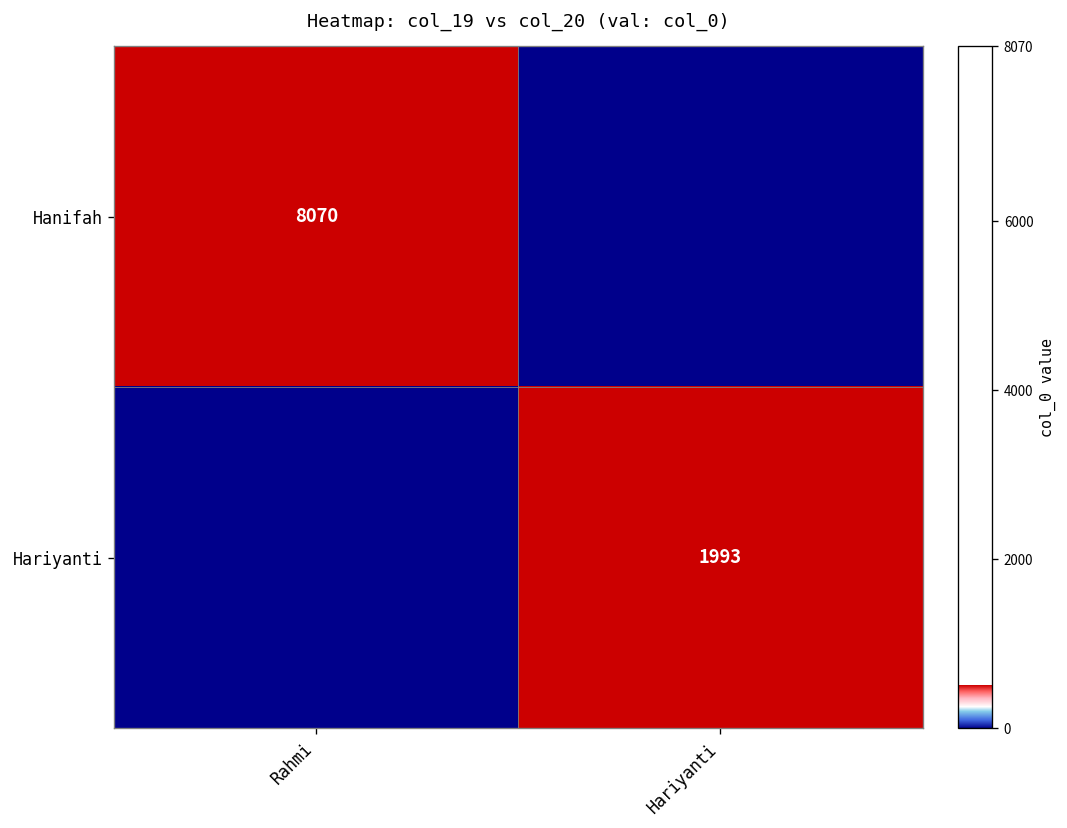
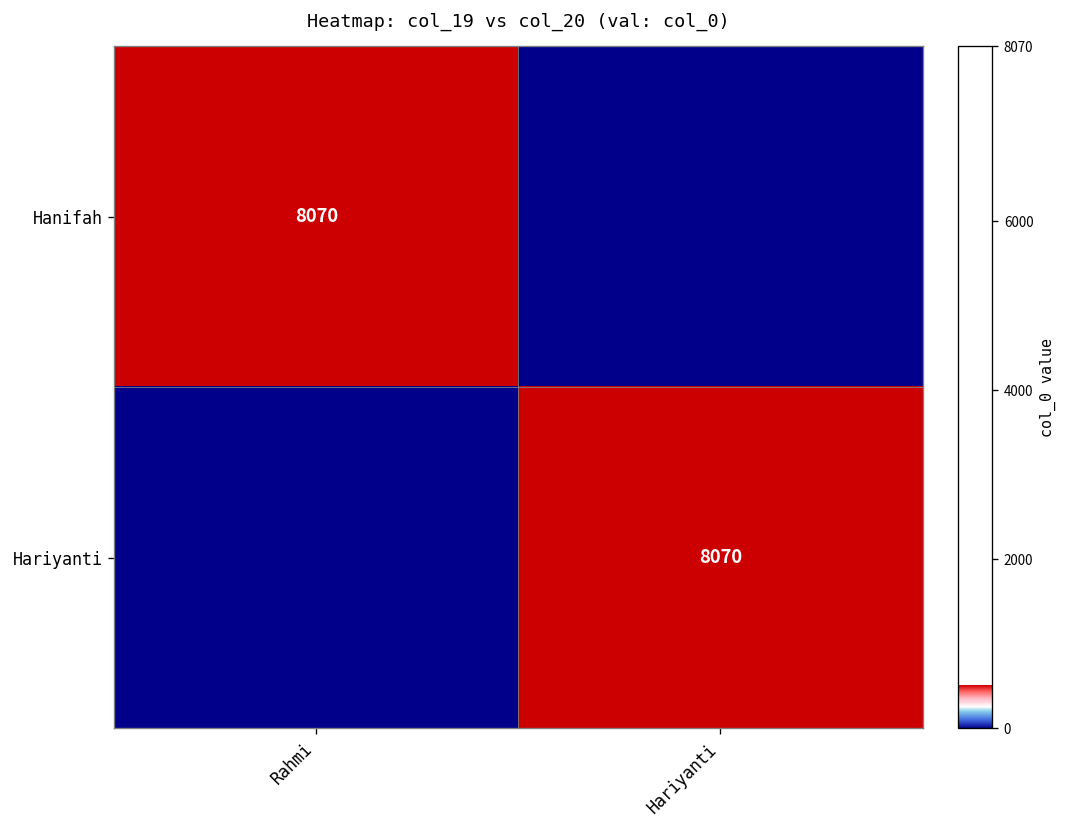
  {
    "Hanifah": {
      "Rahmi": 8070
    },
    "Hariyanti": {
-     "Hariyanti": 1993
+     "Hariyanti": 8070
    }
  }
